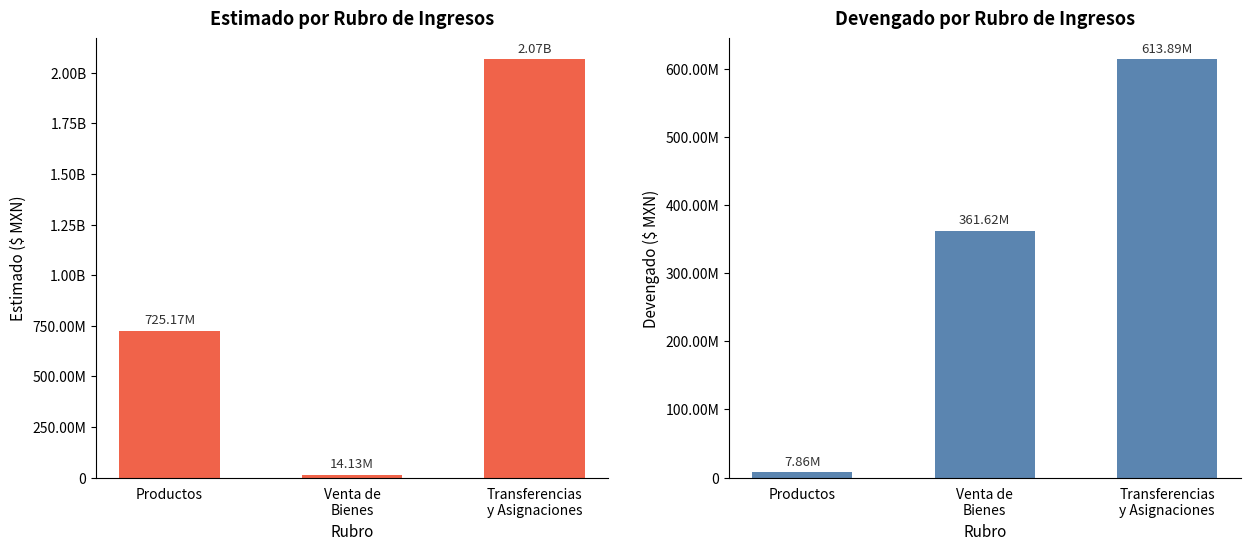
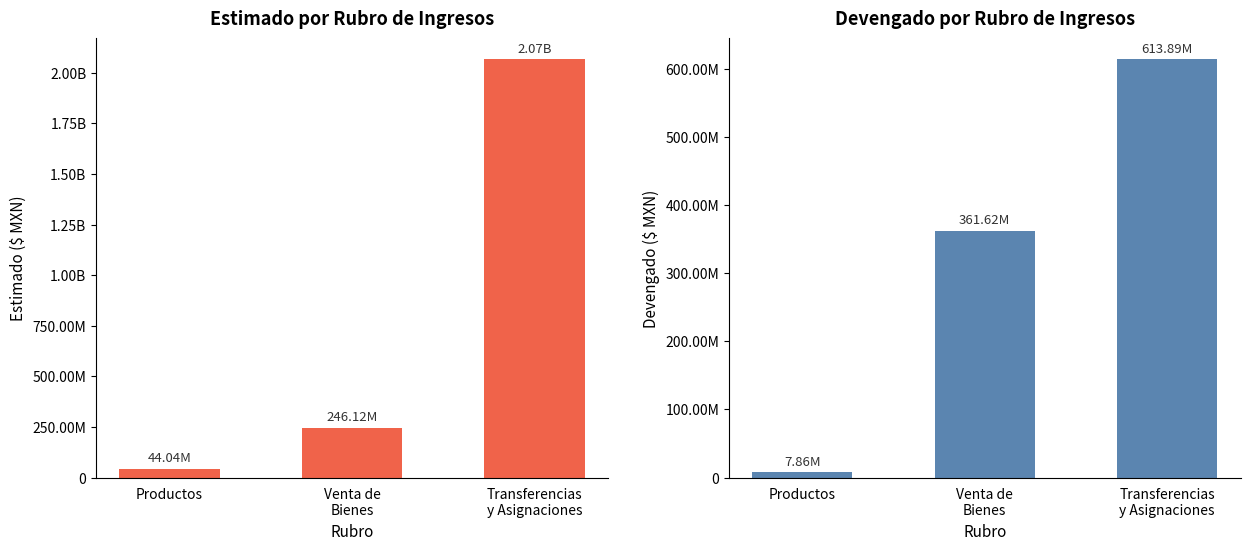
  {
    "Estimado por Rubro de Ingresos": {
-     "Productos": "725.17M",
-     "Venta de Bienes": "14.13M",
+     "Productos": "44.04M",
+     "Venta de Bienes": "246.12M",
      "Transferencias y Asignaciones": "2.07B"
    },
    "Devengado por Rubro de Ingresos": {
      "Productos": "7.86M",
      "Venta de Bienes": "361.62M",
      "Transferencias y Asignaciones": "613.89M"
    }
  }
